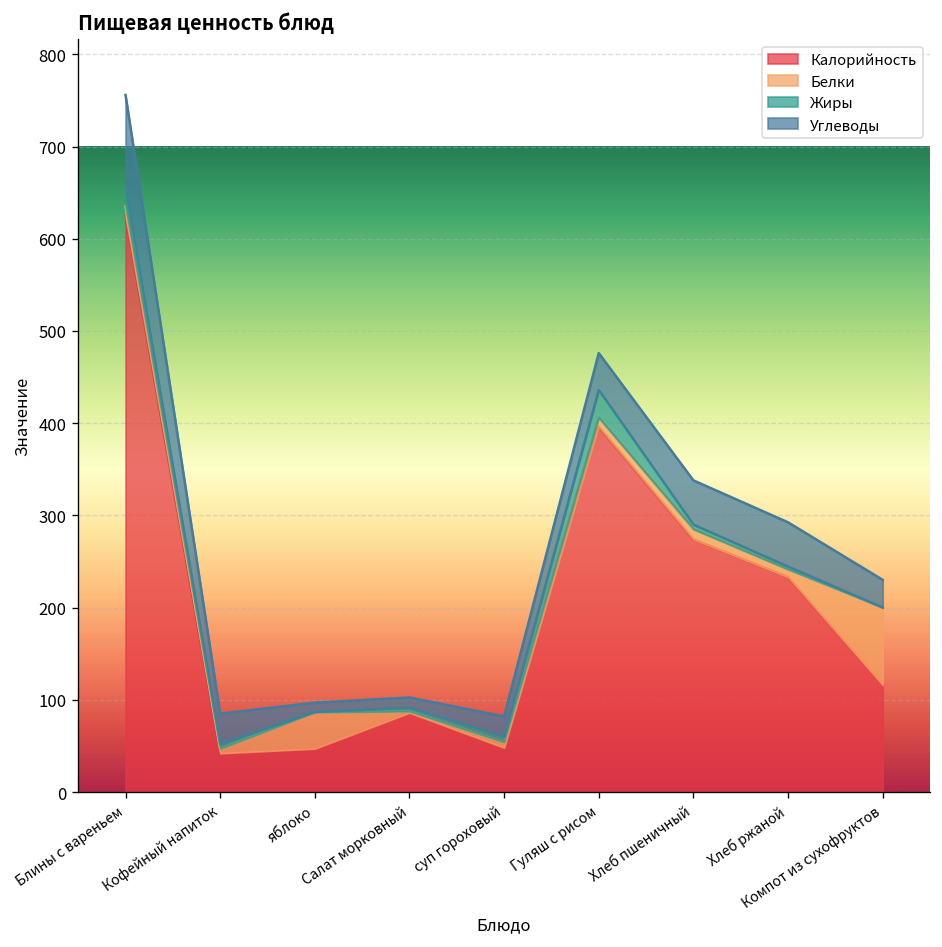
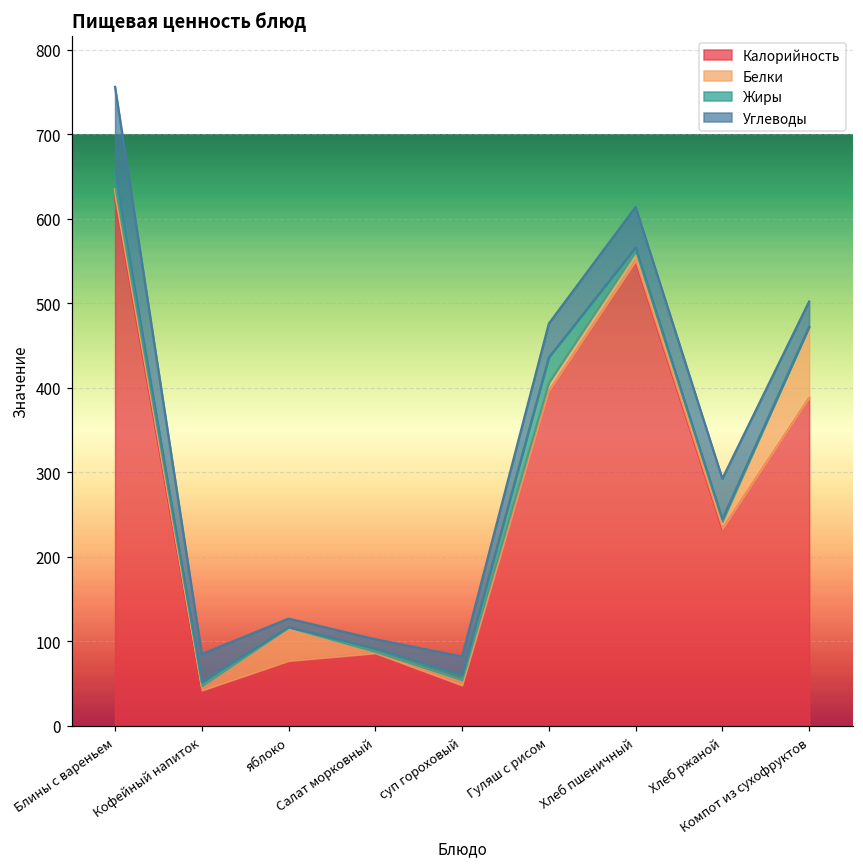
  {
    "Калорийность": {
      "Блины с вареньем": 630,
      "Кофейный напиток": 40,
-     "яблоко": 50,
+     "яблоко": 80,
      "суп гороховый": 50,
      "Гуляш с рисом": 400,
-     "Хлеб пшеничный": 270,
+     "Хлеб пшеничный": 550,
      "Хлеб ржаной": 230,
-     "Компот из сухофруктов": 120
+     "Компот из сухофруктов": 390
    },
    "Белки": {
      "Блины с вареньем": 10,
      "Кофейный напиток": 10,
      "суп гороховый": 10,
      "Гуляш с рисом": 10,
      "Хлеб пшеничный": 10
    }
  }
